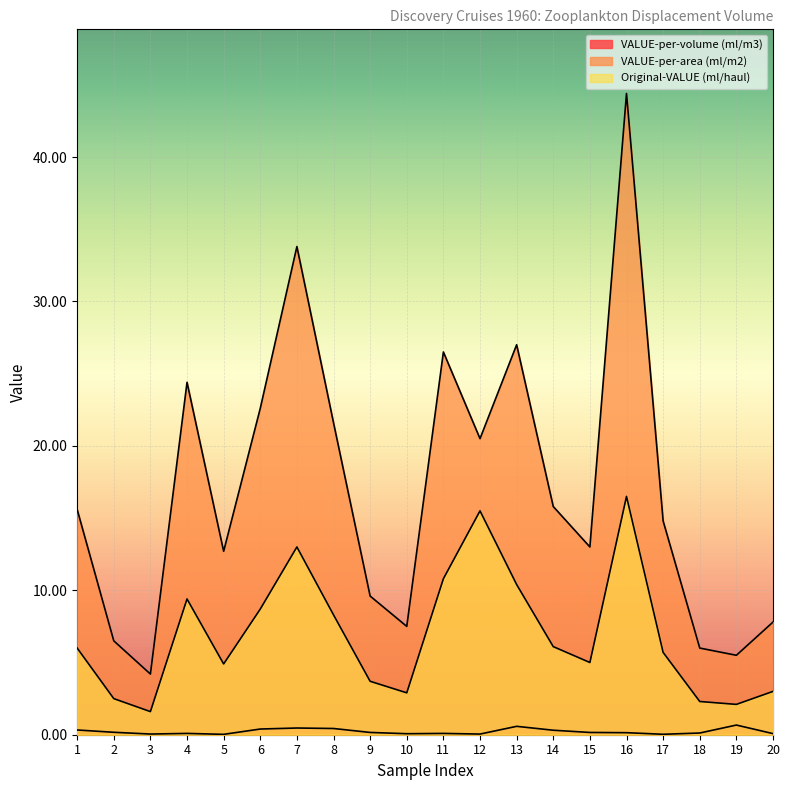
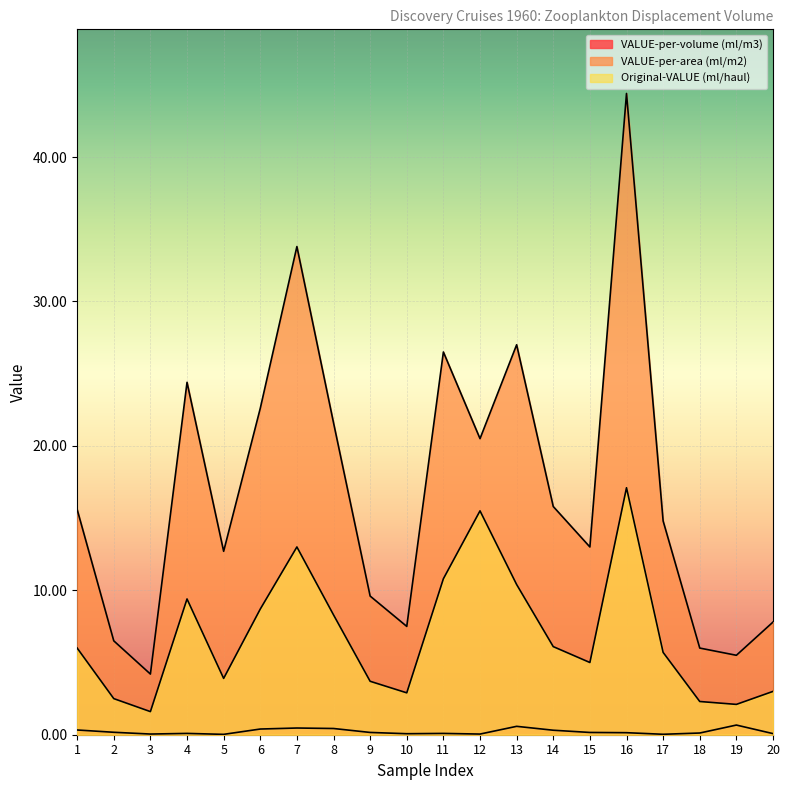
  {
    "VALUE-per-volume (ml/m3)": {
      "1": 0.3,
      "2": 0.2,
      "3": 0.0,
      "4": 0.1,
      "5": 0.0,
      "6": 0.4,
      "7": 0.5,
      "8": 0.4,
      "9": 0.2,
      "10": 0.1,
      "11": 0.1,
      "12": 0.0,
      "13": 0.6,
      "14": 0.3,
      "15": 0.2,
      "16": 0.1,
      "17": 0.0,
      "18": 0.1,
      "19": 0.7,
      "20": 0.1
    },
    "VALUE-per-area (ml/m2)": {
      "1": 15.6,
      "2": 6.5,
      "3": 4.2,
      "4": 24.4,
      "5": 12.7,
      "6": 22.6,
      "7": 33.8,
      "8": 21.6,
      "9": 9.6,
      "10": 7.5,
      "11": 26.5,
      "12": 20.5,
      "13": 27.0,
      "14": 15.8,
      "15": 13.0,
      "16": 44.4,
      "17": 14.8,
      "18": 6.0,
      "19": 5.5,
      "20": 7.8
    },
    "Original-VALUE (ml/haul)": {
      "1": 6.0,
      "2": 2.5,
      "3": 1.6,
      "4": 9.4,
-     "5": 4.9,
+     "5": 3.9,
      "6": 8.7,
      "7": 13.0,
      "8": 8.3,
      "9": 3.7,
      "10": 2.9,
      "11": 10.8,
      "12": 15.5,
      "13": 10.4,
      "14": 6.1,
      "15": 5.0,
-     "16": 16.5,
+     "16": 17.1,
      "17": 5.7,
      "18": 2.3,
      "19": 2.1,
      "20": 3.0
    }
  }
